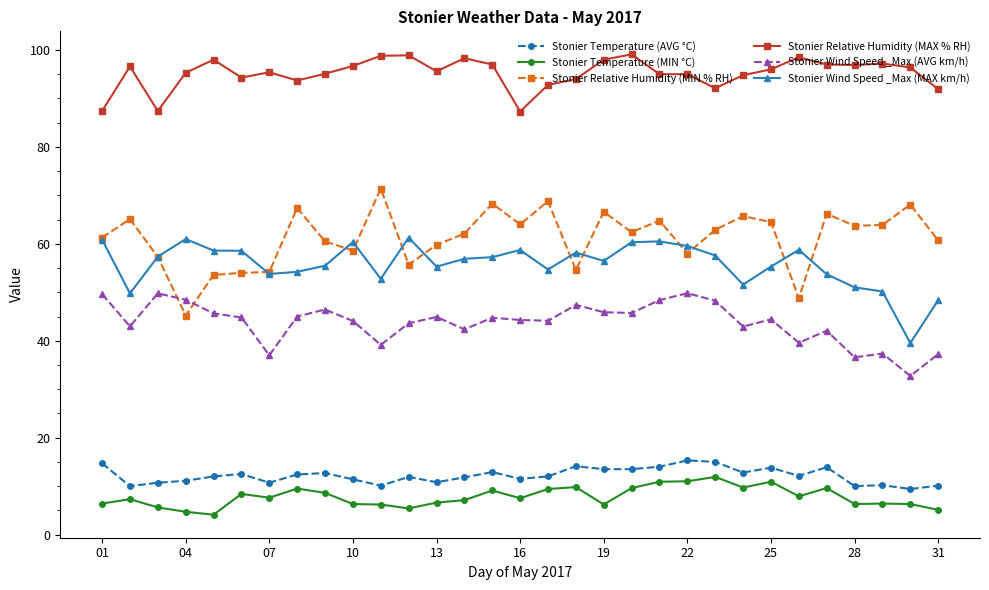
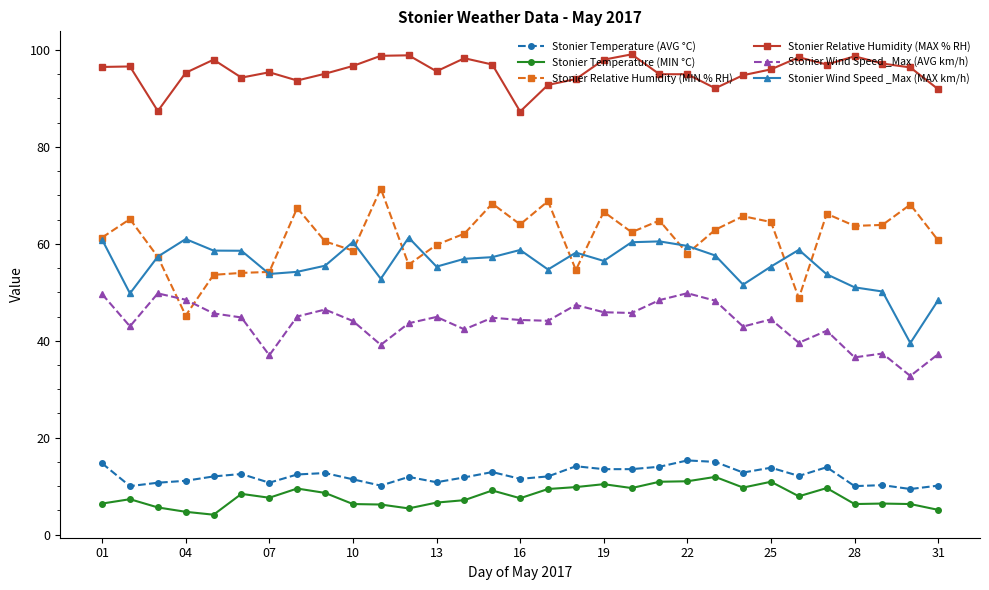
  {
    "Stonier Temperature (MIN °C)": {
      "01": 6,
      "04": 5,
      "07": 8,
      "10": 6,
      "13": 7,
      "16": 8,
-     "19": 6,
+     "19": 10,
      "22": 11,
      "25": 11,
      "28": 6,
      "31": 5
    },
    "Stonier Relative Humidity (MIN % RH)": {
      "04": 45,
      "10": 59,
      "13": 60,
      "16": 64,
      "19": 67,
      "22": 58,
      "25": 65,
      "28": 64,
      "31": 61
    },
    "Stonier Relative Humidity (MAX % RH)": {
-     "01": 87,
+     "01": 97,
      "04": 95,
      "07": 95,
      "10": 97,
      "13": 96,
      "16": 87,
      "19": 98,
      "22": 95,
      "25": 96,
-     "28": 97,
+     "28": 99,
      "31": 92
    },
    "Stonier Wind Speed _Max (AVG km/h)": {
      "01": 50,
      "04": 48,
      "07": 37,
      "10": 44,
      "13": 45,
      "16": 44,
      "19": 46,
      "22": 50,
      "25": 44,
      "28": 37,
      "31": 37
    }
  }
